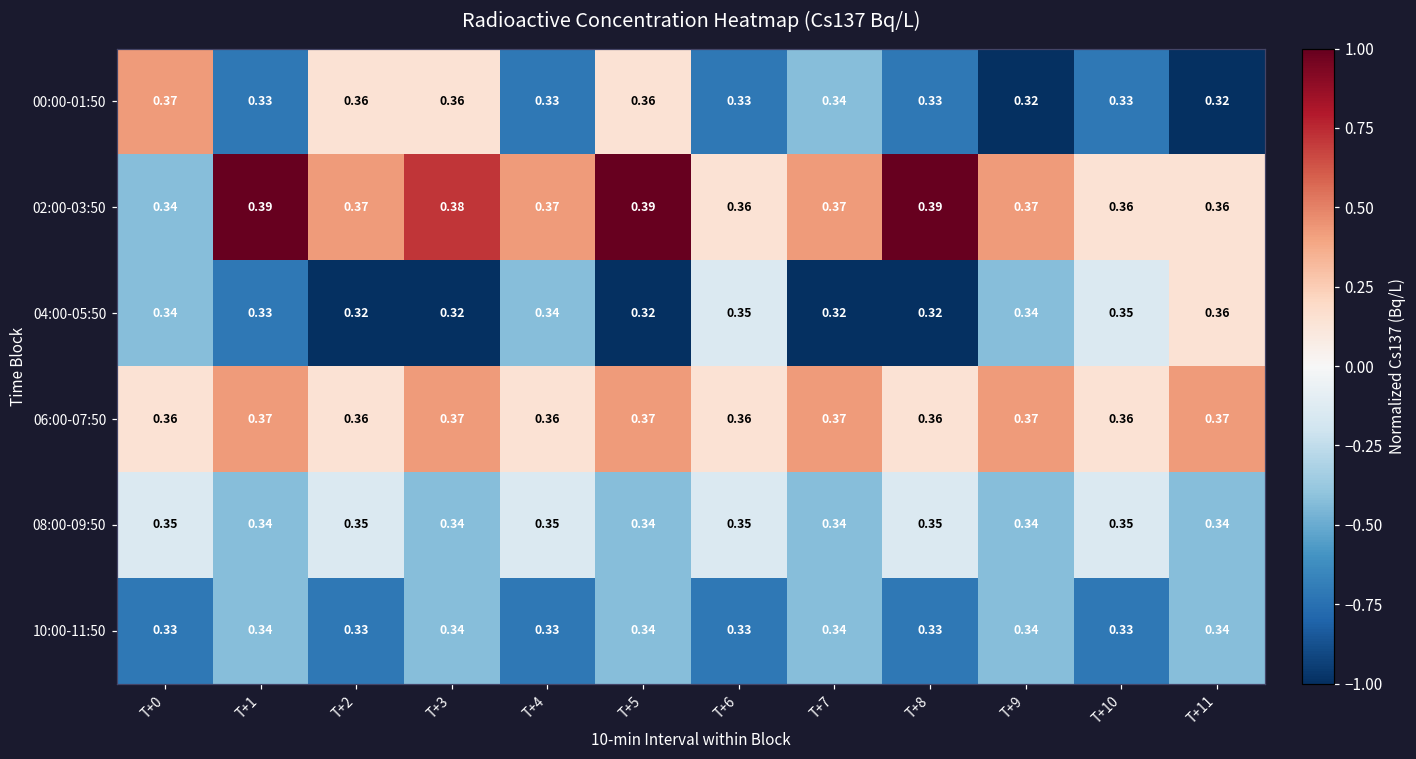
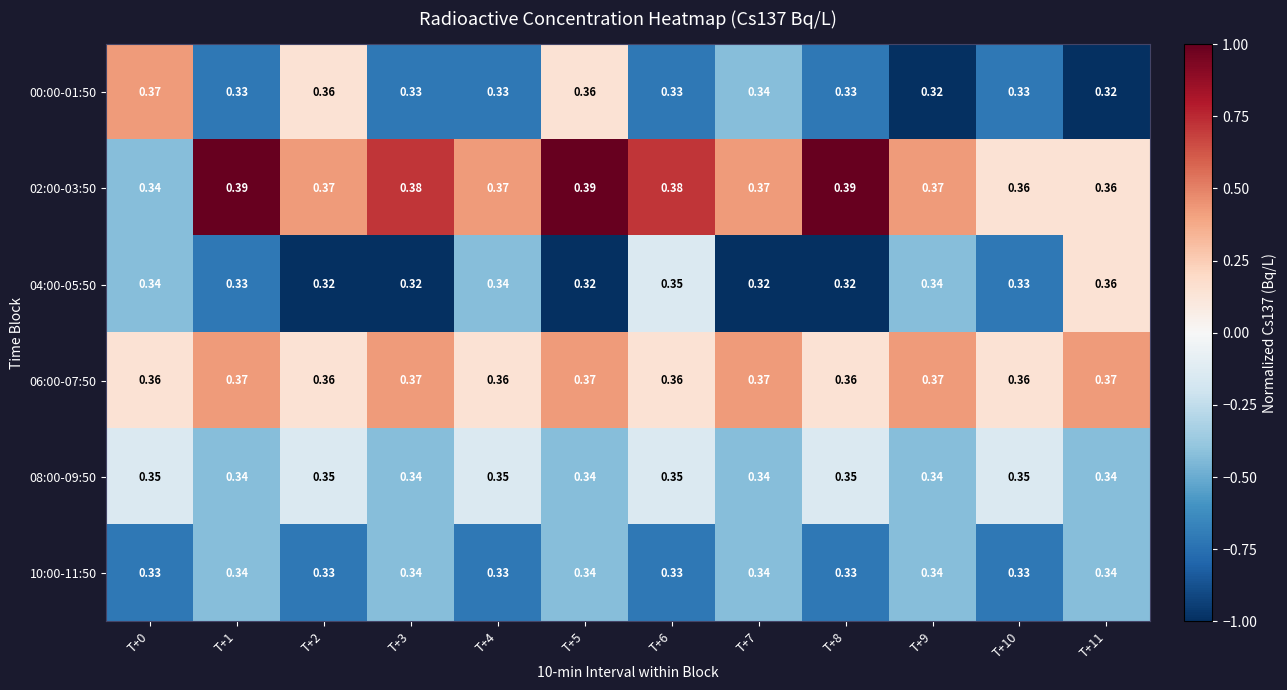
  {
    "00:00-01:50": {
      "T+0": 0.37,
      "T+1": 0.33,
      "T+2": 0.36,
-     "T+3": 0.36,
+     "T+3": 0.33,
      "T+4": 0.33,
      "T+5": 0.36,
      "T+6": 0.33,
      "T+7": 0.34,
      "T+8": 0.33,
      "T+9": 0.32,
      "T+10": 0.33,
      "T+11": 0.32
    },
    "02:00-03:50": {
      "T+0": 0.34,
      "T+1": 0.39,
      "T+2": 0.37,
      "T+3": 0.38,
      "T+4": 0.37,
      "T+5": 0.39,
-     "T+6": 0.36,
+     "T+6": 0.38,
      "T+7": 0.37,
      "T+8": 0.39,
      "T+9": 0.37,
      "T+10": 0.36,
      "T+11": 0.36
    },
    "04:00-05:50": {
      "T+0": 0.34,
      "T+1": 0.33,
      "T+2": 0.32,
      "T+3": 0.32,
      "T+4": 0.34,
      "T+5": 0.32,
      "T+6": 0.35,
      "T+7": 0.32,
      "T+8": 0.32,
      "T+9": 0.34,
-     "T+10": 0.35,
+     "T+10": 0.33,
      "T+11": 0.36
    },
    "06:00-07:50": {
      "T+0": 0.36,
      "T+1": 0.37,
      "T+2": 0.36,
      "T+3": 0.37,
      "T+4": 0.36,
      "T+5": 0.37,
      "T+6": 0.36,
      "T+7": 0.37,
      "T+8": 0.36,
      "T+9": 0.37,
      "T+10": 0.36,
      "T+11": 0.37
    },
    "08:00-09:50": {
      "T+0": 0.35,
      "T+1": 0.34,
      "T+2": 0.35,
      "T+3": 0.34,
      "T+4": 0.35,
      "T+5": 0.34,
      "T+6": 0.35,
      "T+7": 0.34,
      "T+8": 0.35,
      "T+9": 0.34,
      "T+10": 0.35,
      "T+11": 0.34
    },
    "10:00-11:50": {
      "T+0": 0.33,
      "T+1": 0.34,
      "T+2": 0.33,
      "T+3": 0.34,
      "T+4": 0.33,
      "T+5": 0.34,
      "T+6": 0.33,
      "T+7": 0.34,
      "T+8": 0.33,
      "T+9": 0.34,
      "T+10": 0.33,
      "T+11": 0.34
    }
  }
